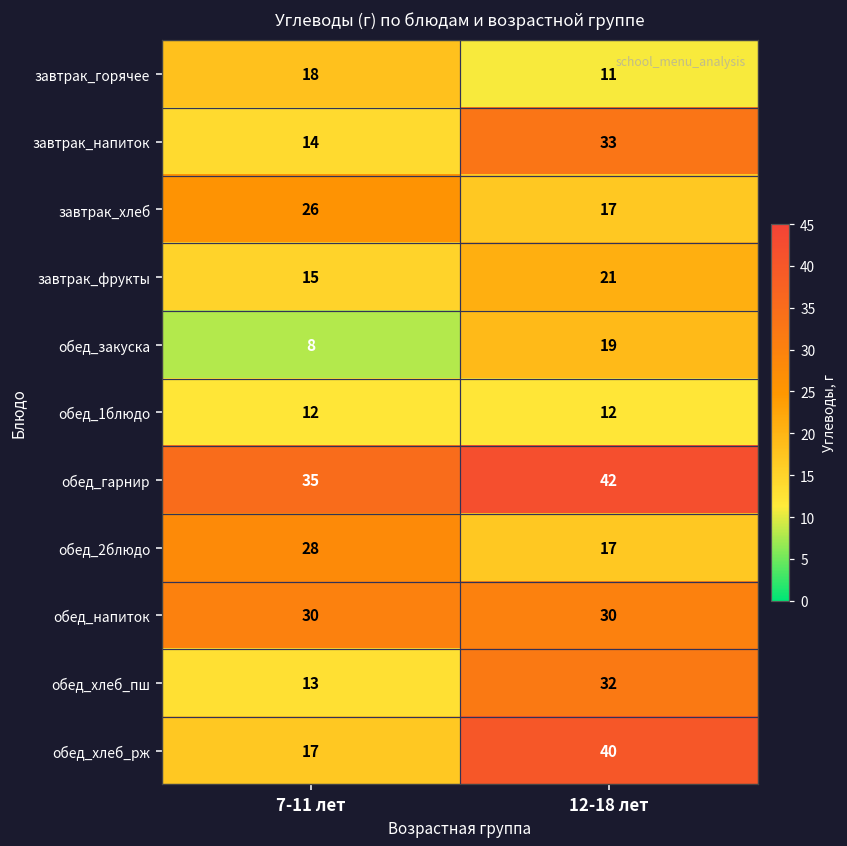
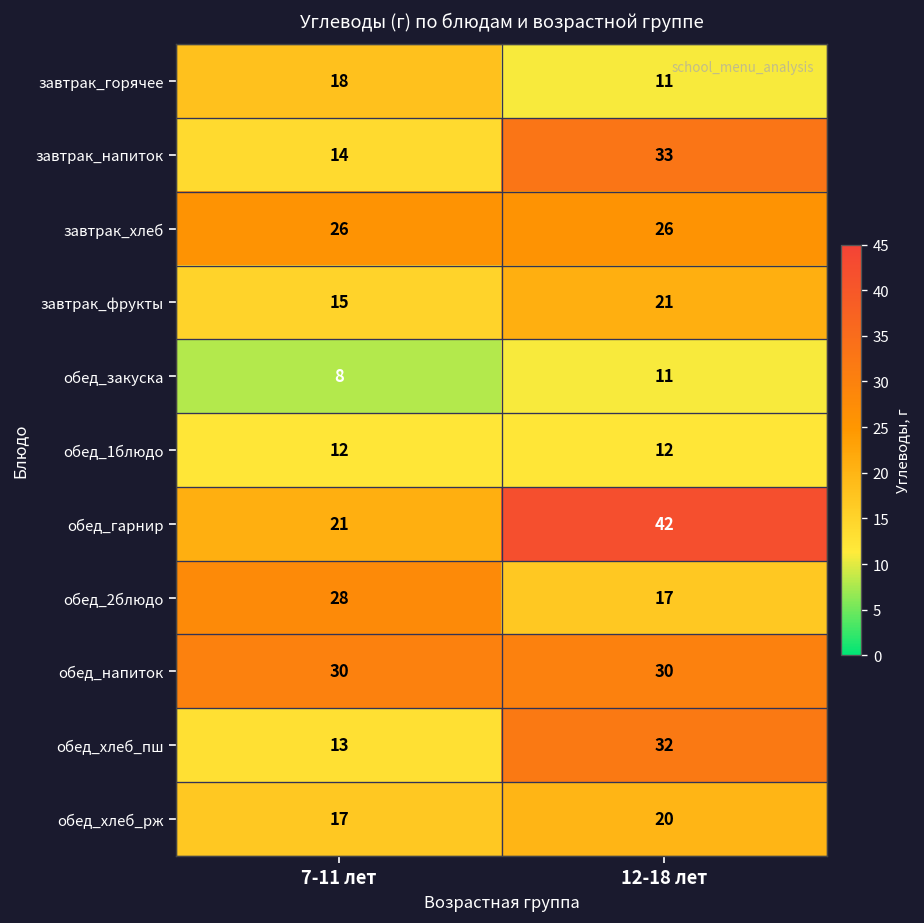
  {
    "завтрак_горячее": {
      "7-11 лет": 18
    },
    "завтрак_напиток": {
      "7-11 лет": 14,
      "12-18 лет": 33
    },
    "завтрак_хлеб": {
      "7-11 лет": 26,
-     "12-18 лет": 17
+     "12-18 лет": 26
    },
    "завтрак_фрукты": {
      "7-11 лет": 15,
      "12-18 лет": 21
    },
    "обед_закуска": {
      "7-11 лет": 8,
-     "12-18 лет": 19
+     "12-18 лет": 11
    },
    "обед_1блюдо": {
      "7-11 лет": 12,
      "12-18 лет": 12
    },
    "обед_гарнир": {
-     "7-11 лет": 35,
+     "7-11 лет": 21,
      "12-18 лет": 42
    },
    "обед_2блюдо": {
      "7-11 лет": 28,
      "12-18 лет": 17
    },
    "обед_напиток": {
      "7-11 лет": 30,
      "12-18 лет": 30
    },
    "обед_хлеб_пш": {
      "7-11 лет": 13,
      "12-18 лет": 32
    },
    "обед_хлеб_рж": {
      "7-11 лет": 17,
-     "12-18 лет": 40
+     "12-18 лет": 20
    }
  }
